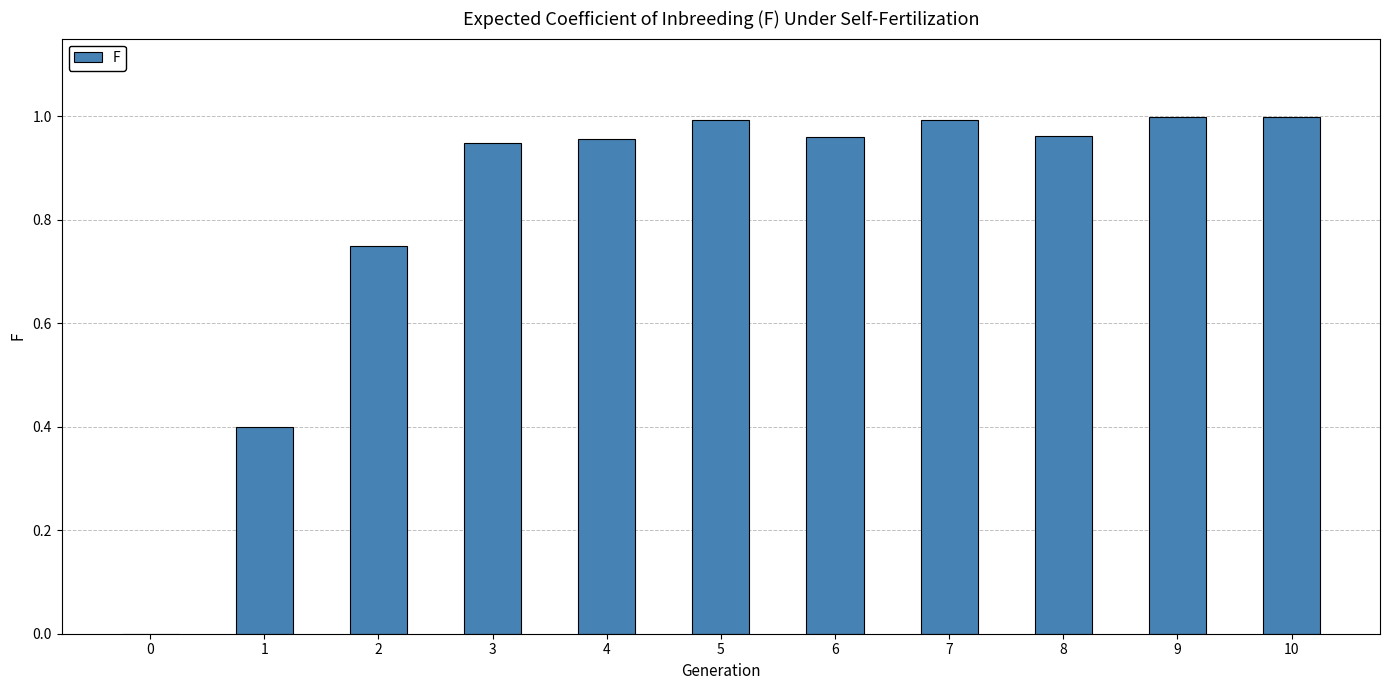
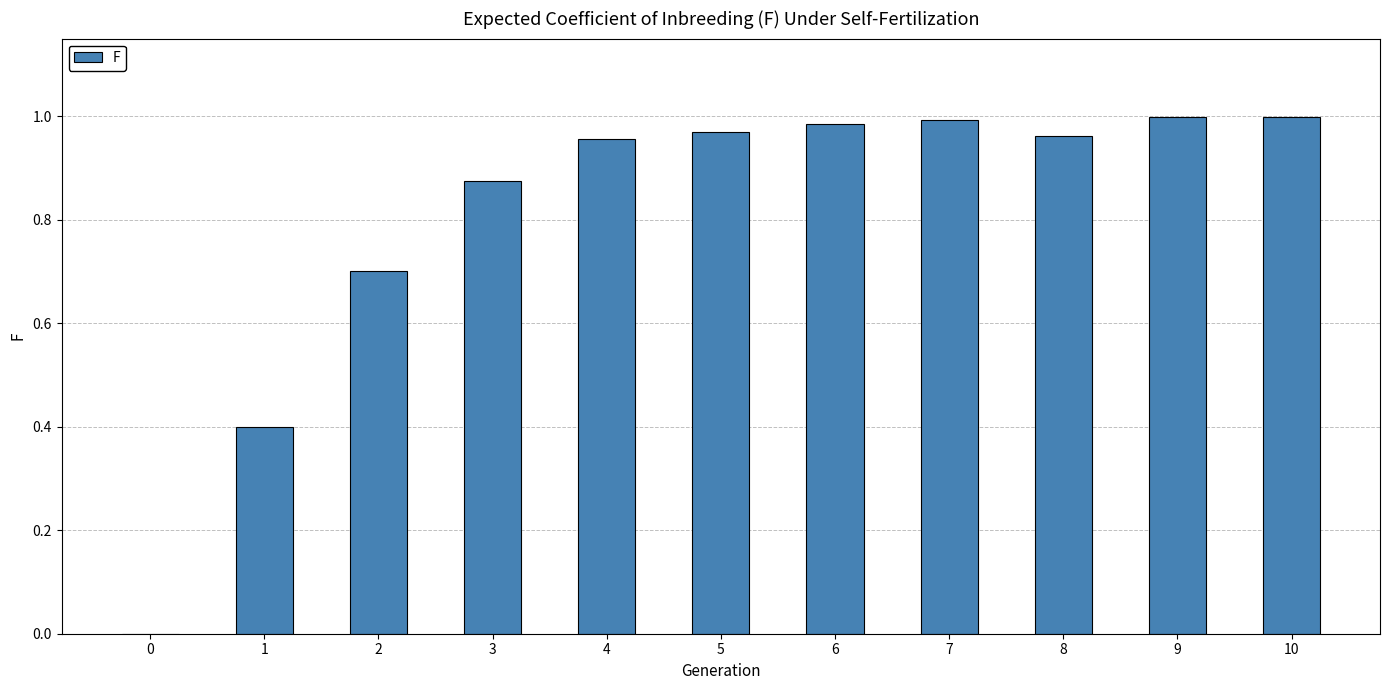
  {
    "0": 0.00,
    "1": 0.40,
-   "2": 0.75,
-   "3": 0.95,
+   "2": 0.70,
+   "3": 0.88,
    "4": 0.96,
-   "5": 0.99,
-   "6": 0.96,
+   "5": 0.97,
+   "6": 0.98,
    "7": 0.99,
    "8": 0.96,
    "9": 1.00,
    "10": 1.00
  }
